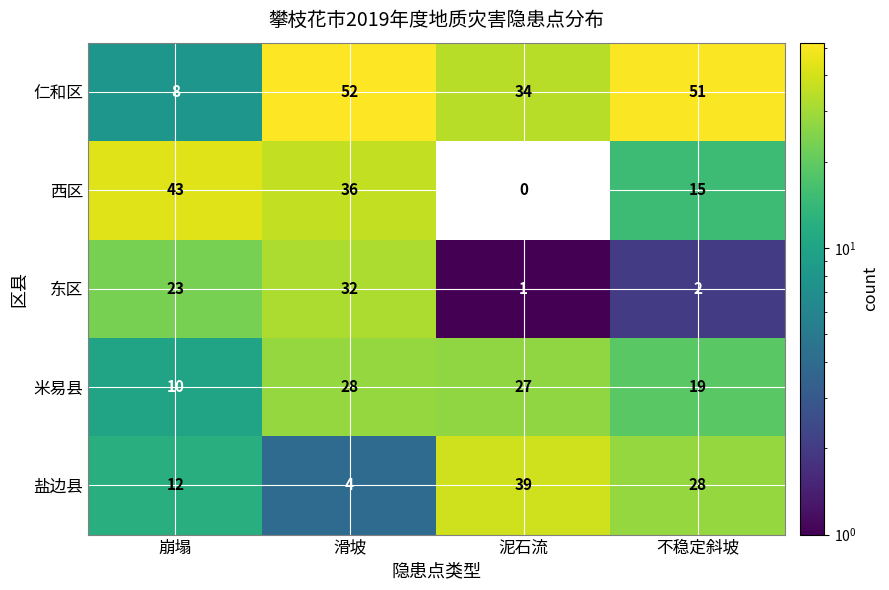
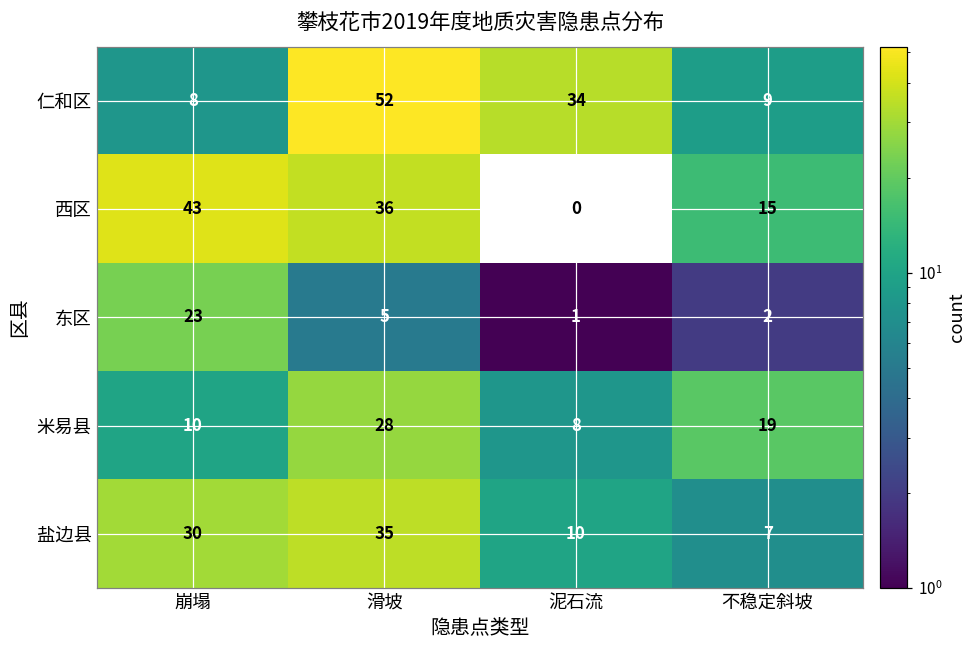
  {
    "仁和区": {
      "崩塌": 8,
      "滑坡": 52,
      "泥石流": 34,
-     "不稳定斜坡": 51
+     "不稳定斜坡": 9
    },
    "西区": {
      "崩塌": 43,
      "滑坡": 36,
      "泥石流": 0,
      "不稳定斜坡": 15
    },
    "东区": {
      "崩塌": 23,
-     "滑坡": 32,
+     "滑坡": 5,
      "泥石流": 1,
      "不稳定斜坡": 2
    },
    "米易县": {
      "崩塌": 10,
      "滑坡": 28,
-     "泥石流": 27,
+     "泥石流": 8,
      "不稳定斜坡": 19
    },
    "盐边县": {
-     "崩塌": 12,
-     "滑坡": 4,
-     "泥石流": 39,
-     "不稳定斜坡": 28
+     "崩塌": 30,
+     "滑坡": 35,
+     "泥石流": 10,
+     "不稳定斜坡": 7
    }
  }
